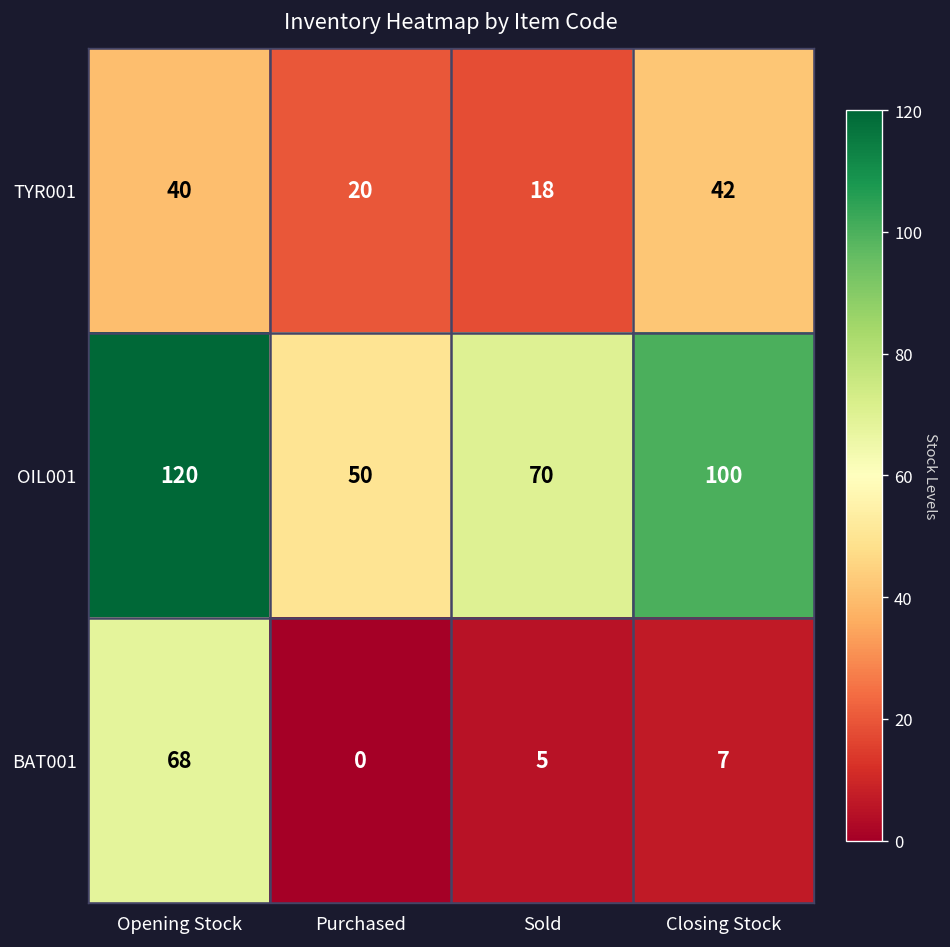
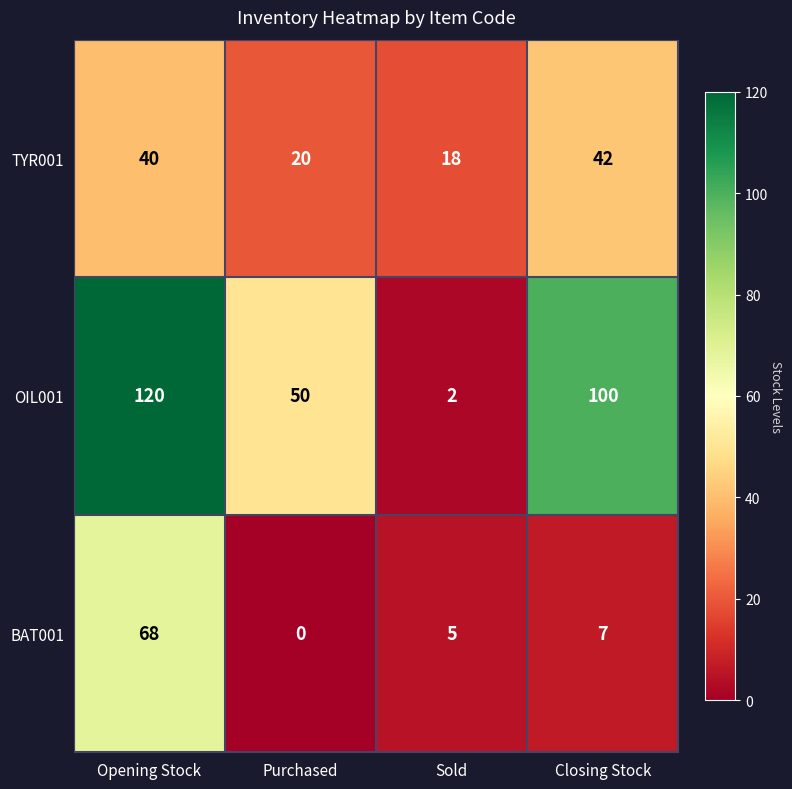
  {
    "TYR001": {
      "Opening Stock": 40,
      "Purchased": 20,
      "Sold": 18,
      "Closing Stock": 42
    },
    "OIL001": {
      "Opening Stock": 120,
      "Purchased": 50,
-     "Sold": 70,
+     "Sold": 2,
      "Closing Stock": 100
    },
    "BAT001": {
      "Opening Stock": 68,
      "Purchased": 0,
      "Sold": 5,
      "Closing Stock": 7
    }
  }
